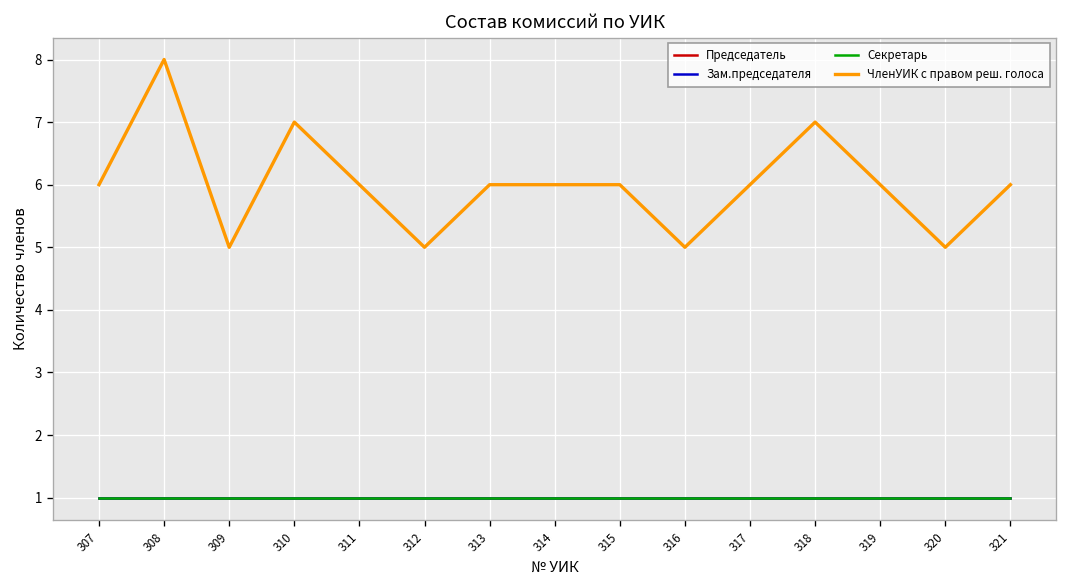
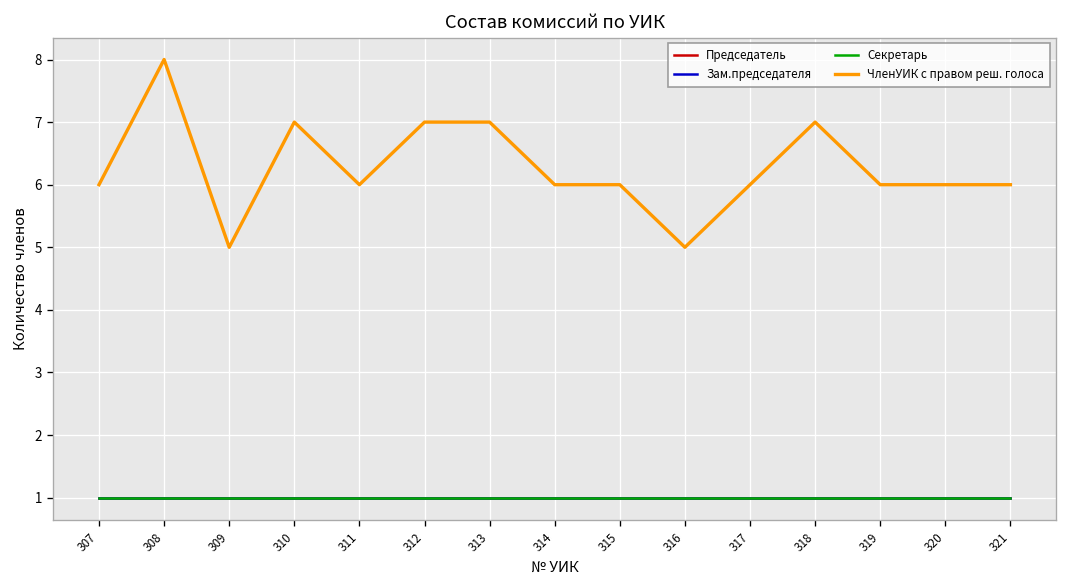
  {
    "Секретарь": {
      "307": 1,
      "308": 1,
      "309": 1,
      "310": 1,
      "311": 1,
      "312": 1,
      "313": 1,
      "314": 1,
      "315": 1,
      "316": 1,
      "317": 1,
      "318": 1,
      "319": 1,
      "320": 1,
      "321": 1
    },
    "ЧленУИК с правом реш. голоса": {
      "307": 6,
      "308": 8,
      "309": 5,
      "310": 7,
      "311": 6,
-     "312": 5,
-     "313": 6,
+     "312": 7,
+     "313": 7,
      "314": 6,
      "315": 6,
      "316": 5,
      "317": 6,
      "318": 7,
      "319": 6,
-     "320": 5,
+     "320": 6,
      "321": 6
    }
  }
